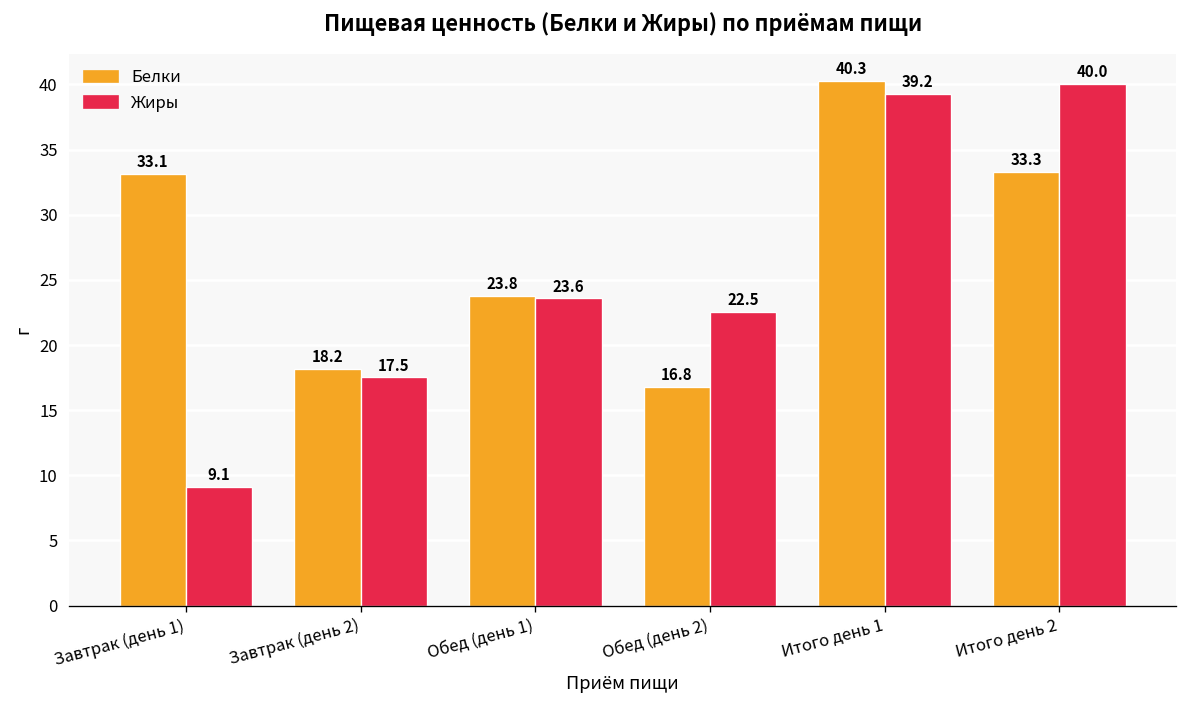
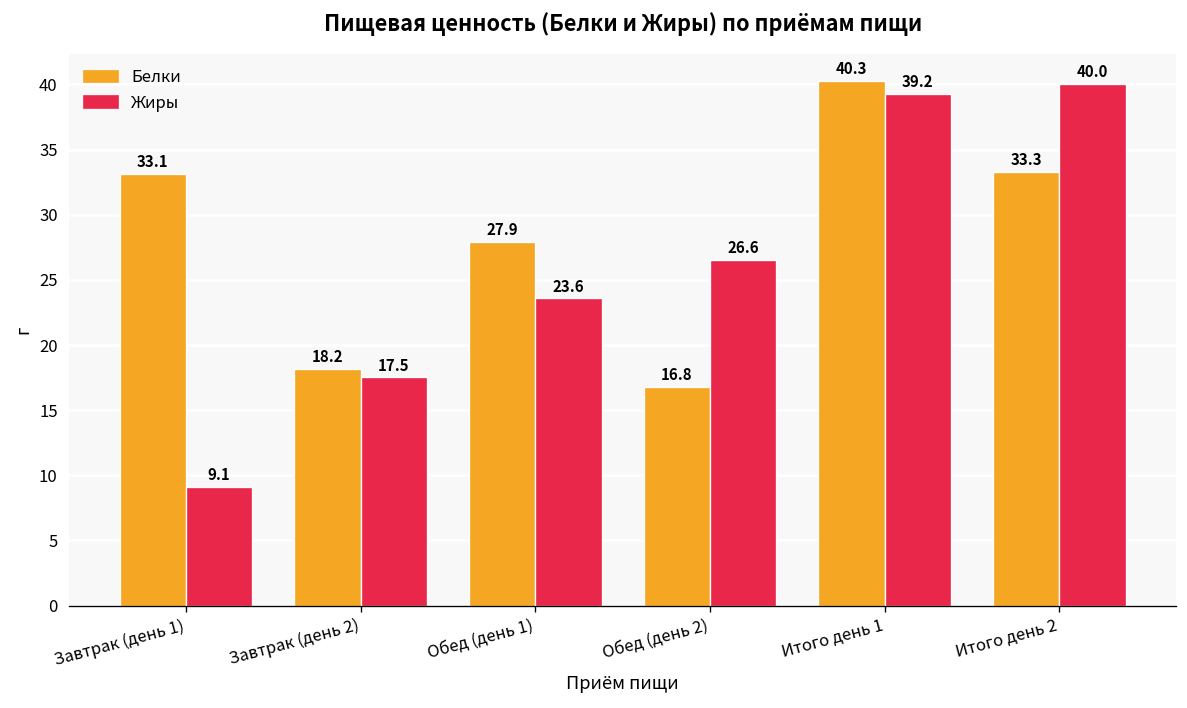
  {
    "Белки": {
      "Завтрак (день 1)": 33.1,
      "Завтрак (день 2)": 18.2,
-     "Обед (день 1)": 23.8,
+     "Обед (день 1)": 27.9,
      "Обед (день 2)": 16.8,
      "Итого день 1": 40.3,
      "Итого день 2": 33.3
    },
    "Жиры": {
      "Завтрак (день 1)": 9.1,
      "Завтрак (день 2)": 17.5,
      "Обед (день 1)": 23.6,
-     "Обед (день 2)": 22.5,
+     "Обед (день 2)": 26.6,
      "Итого день 1": 39.2,
      "Итого день 2": 40.0
    }
  }
